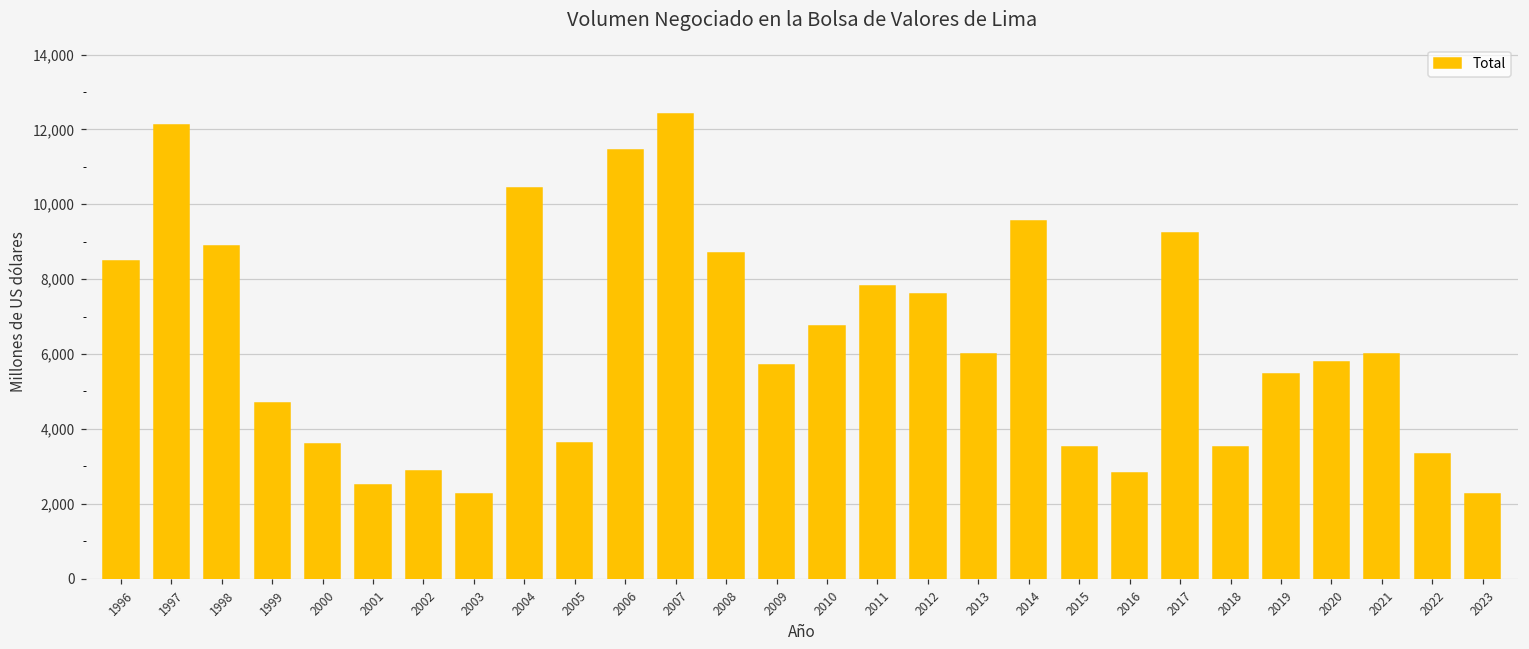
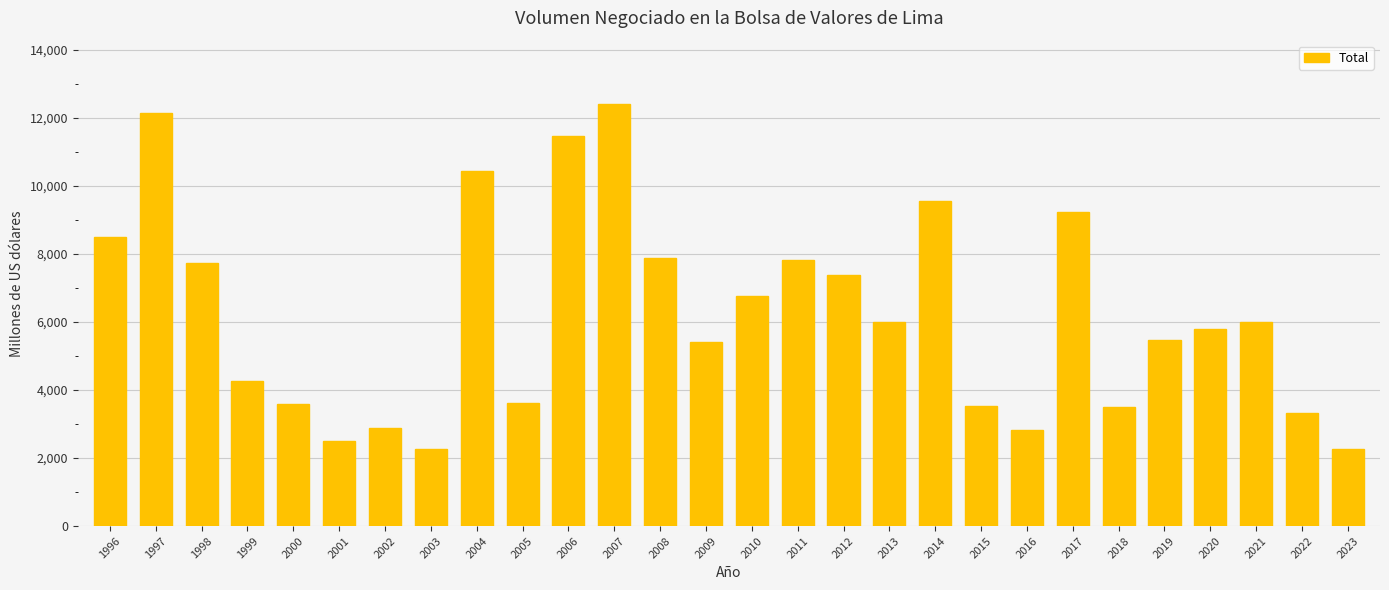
  {
    "1996": "8,500",
    "1997": "12,100",
-   "1998": "8,900",
-   "1999": "4,700",
+   "1998": "7,700",
+   "1999": "4,300",
    "2000": "3,600",
    "2001": "2,500",
    "2002": "2,900",
    "2003": "2,300",
    "2004": "10,400",
    "2005": "3,600",
    "2006": "11,500",
    "2007": "12,400",
-   "2008": "8,700",
-   "2009": "5,700",
+   "2008": "7,900",
+   "2009": "5,400",
    "2010": "6,700",
    "2011": "7,800",
-   "2012": "7,600",
+   "2012": "7,400",
    "2013": "6,000",
    "2014": "9,600",
    "2015": "3,500",
    "2016": "2,800",
    "2017": "9,200",
    "2018": "3,500",
    "2019": "5,500",
    "2020": "5,800",
    "2021": "6,000",
    "2022": "3,300",
    "2023": "2,200"
  }
